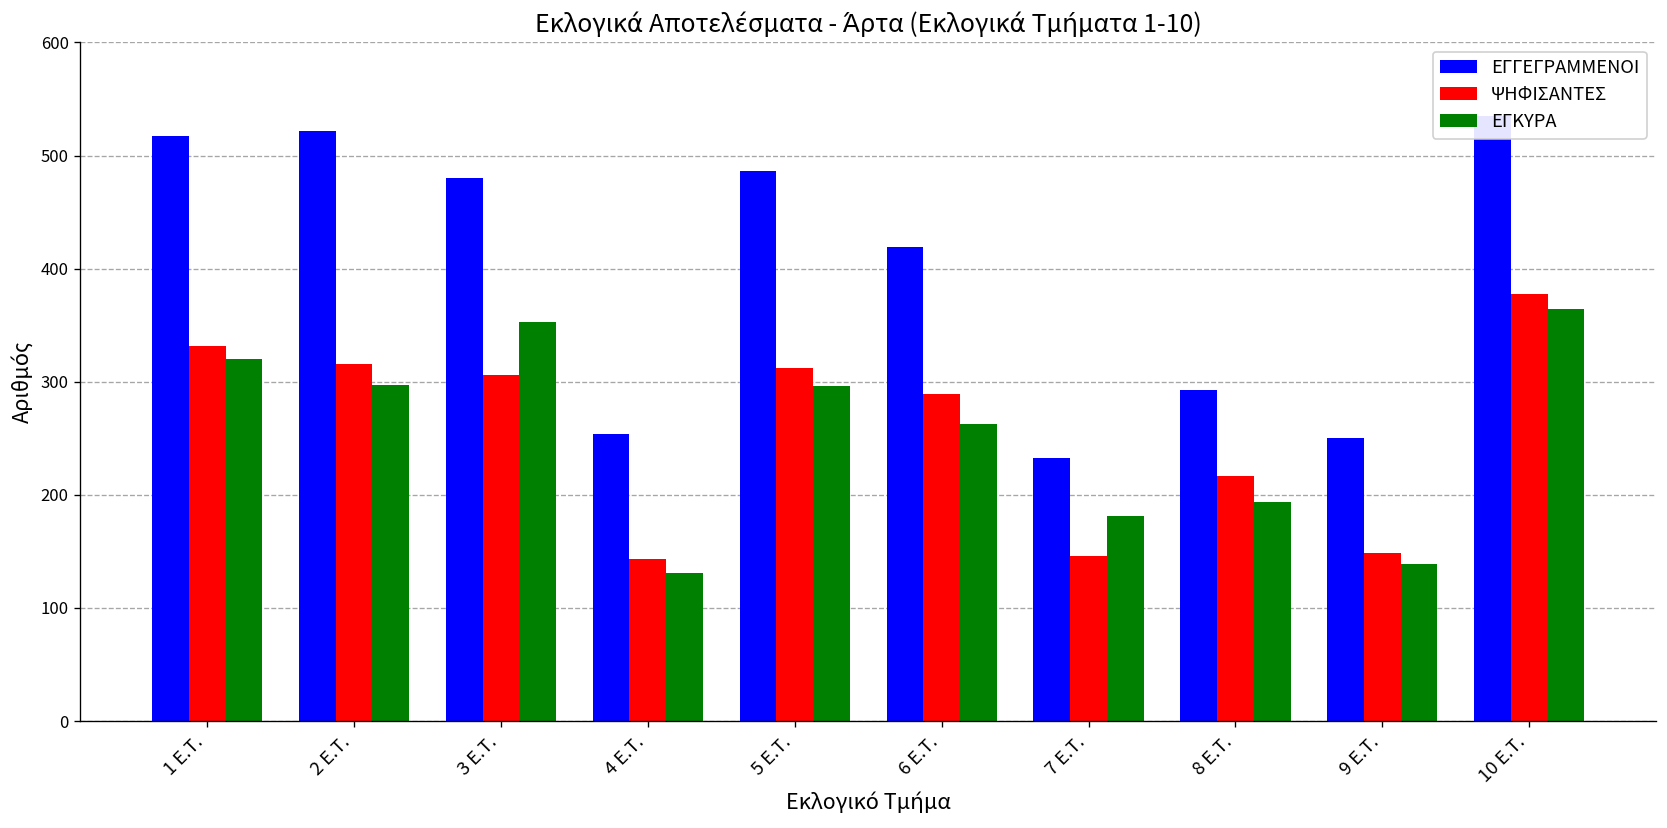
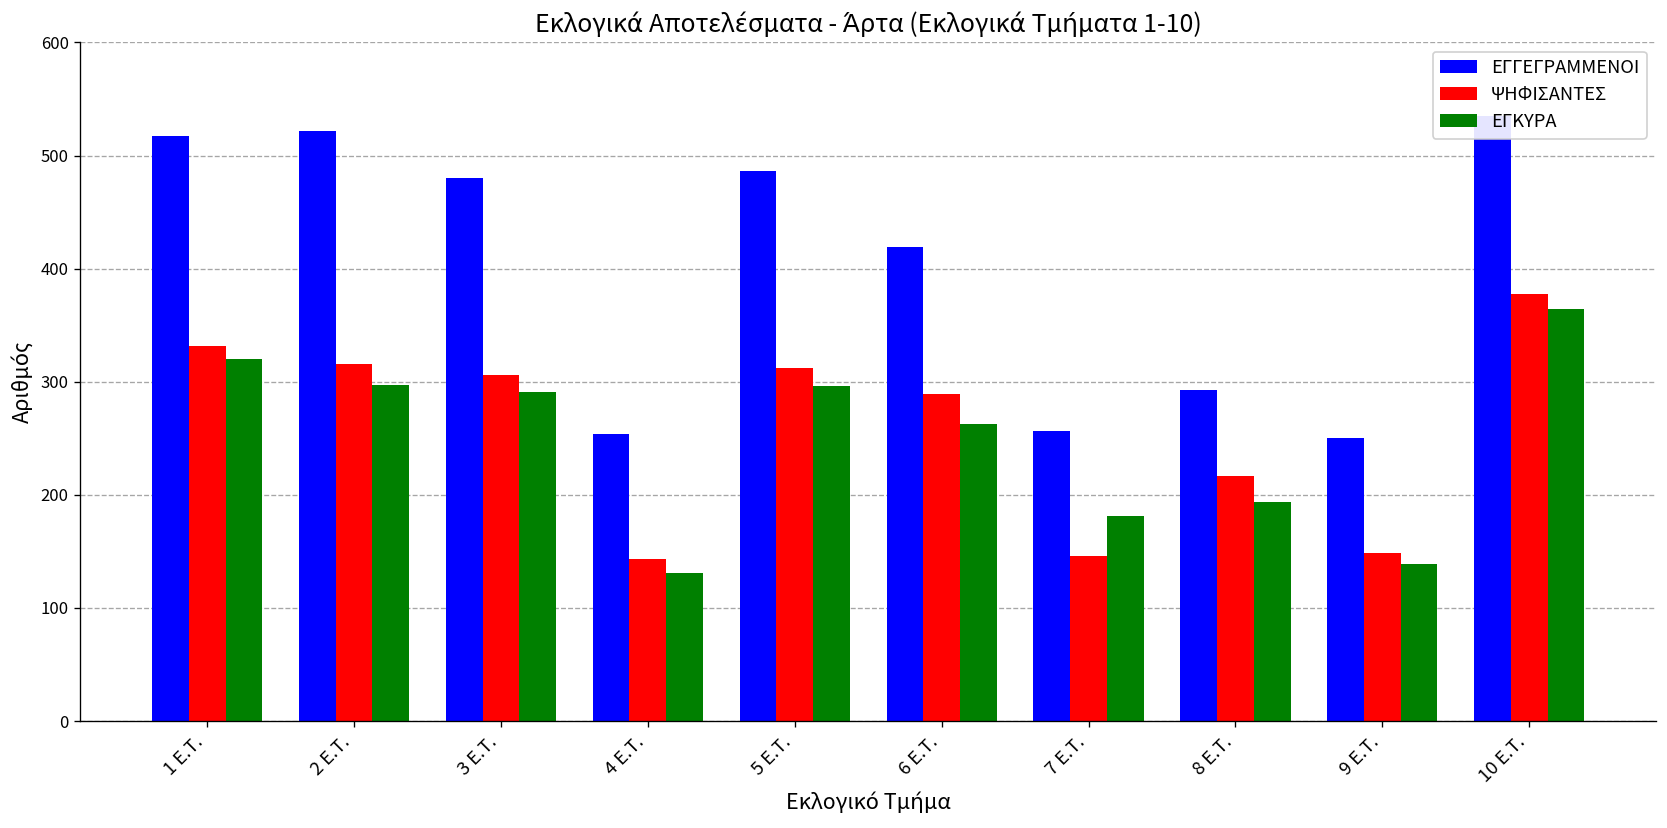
  {
    "ΕΓΓΕΓΡΑΜΜΕΝΟΙ": {
      "1 E.T.": 520,
      "2 E.T.": 520,
      "3 E.T.": 480,
      "4 E.T.": 250,
      "5 E.T.": 490,
      "6 E.T.": 420,
-     "7 E.T.": 230,
+     "7 E.T.": 260,
      "8 E.T.": 290,
      "9 E.T.": 250
    },
    "ΨΗΦΙΣΑΝΤΕΣ": {
      "1 E.T.": 330,
      "2 E.T.": 320,
      "3 E.T.": 310,
      "4 E.T.": 140,
      "5 E.T.": 310,
      "6 E.T.": 290,
      "7 E.T.": 150,
      "8 E.T.": 220,
      "9 E.T.": 150,
      "10 E.T.": 380
    },
    "ΕΓΚΥΡΑ": {
      "1 E.T.": 320,
      "2 E.T.": 300,
-     "3 E.T.": 350,
+     "3 E.T.": 290,
      "4 E.T.": 130,
      "5 E.T.": 300,
      "6 E.T.": 260,
      "7 E.T.": 180,
      "8 E.T.": 190,
      "9 E.T.": 140,
      "10 E.T.": 360
    }
  }
